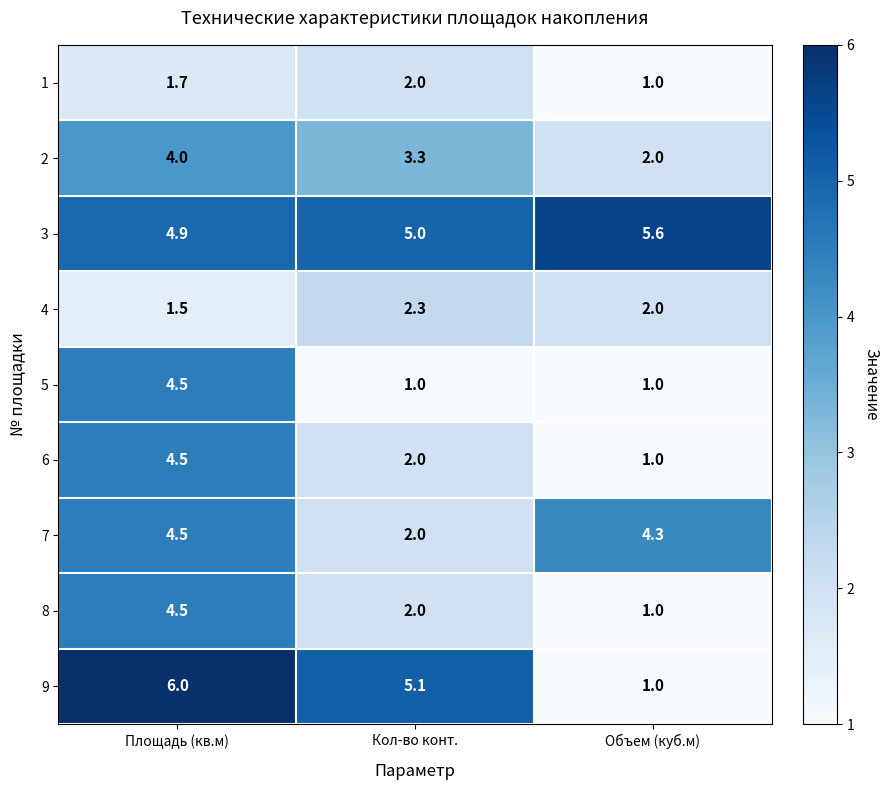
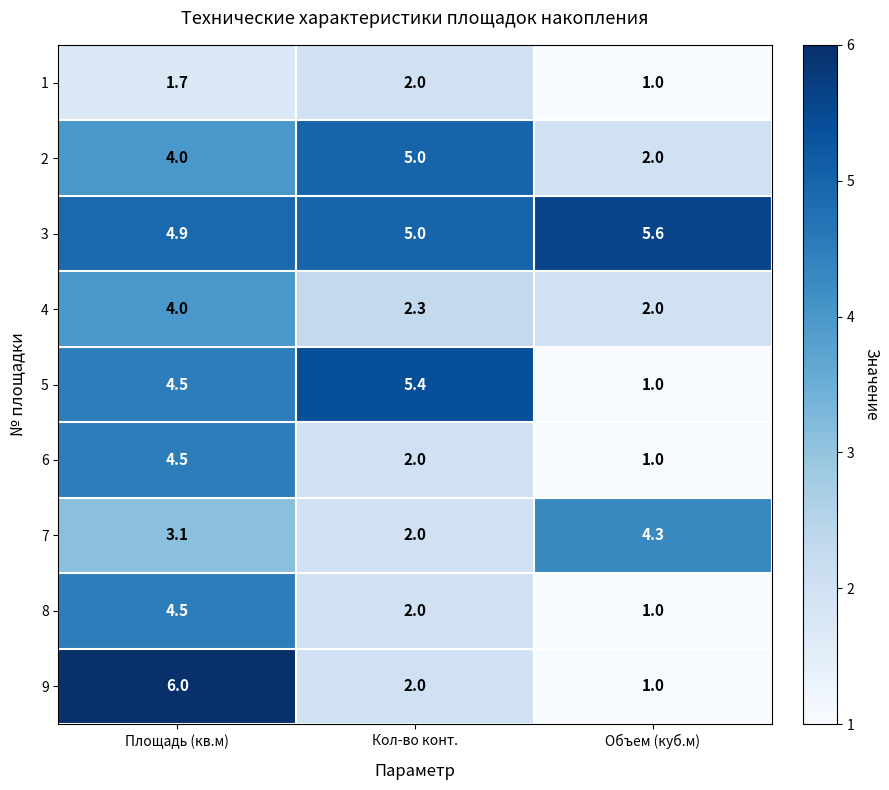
  {
    "1": {
      "Площадь (кв.м)": 1.7,
      "Кол-во конт.": 2.0,
      "Объем (куб.м)": 1.0
    },
    "2": {
      "Площадь (кв.м)": 4.0,
-     "Кол-во конт.": 3.3,
+     "Кол-во конт.": 5.0,
      "Объем (куб.м)": 2.0
    },
    "3": {
      "Площадь (кв.м)": 4.9,
      "Кол-во конт.": 5.0,
      "Объем (куб.м)": 5.6
    },
    "4": {
-     "Площадь (кв.м)": 1.5,
+     "Площадь (кв.м)": 4.0,
      "Кол-во конт.": 2.3,
      "Объем (куб.м)": 2.0
    },
    "5": {
      "Площадь (кв.м)": 4.5,
-     "Кол-во конт.": 1.0,
+     "Кол-во конт.": 5.4,
      "Объем (куб.м)": 1.0
    },
    "6": {
      "Площадь (кв.м)": 4.5,
      "Кол-во конт.": 2.0,
      "Объем (куб.м)": 1.0
    },
    "7": {
-     "Площадь (кв.м)": 4.5,
+     "Площадь (кв.м)": 3.1,
      "Кол-во конт.": 2.0,
      "Объем (куб.м)": 4.3
    },
    "8": {
      "Площадь (кв.м)": 4.5,
      "Кол-во конт.": 2.0,
      "Объем (куб.м)": 1.0
    },
    "9": {
      "Площадь (кв.м)": 6.0,
-     "Кол-во конт.": 5.1,
+     "Кол-во конт.": 2.0,
      "Объем (куб.м)": 1.0
    }
  }
